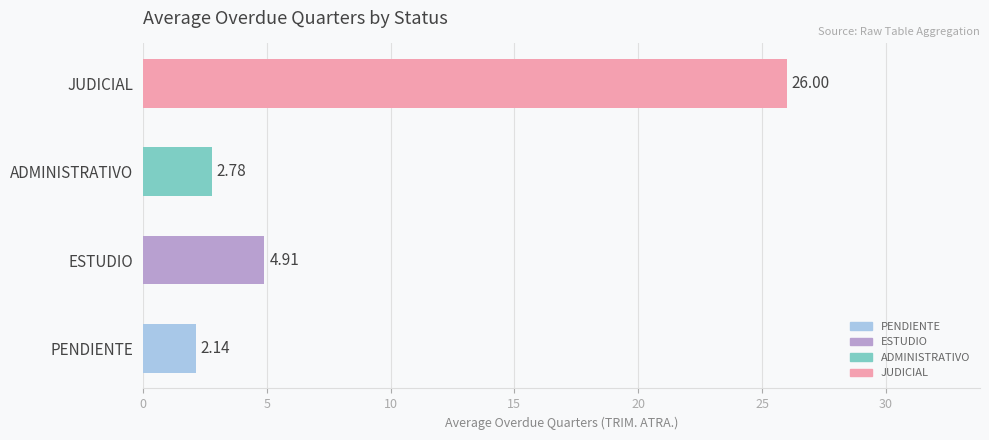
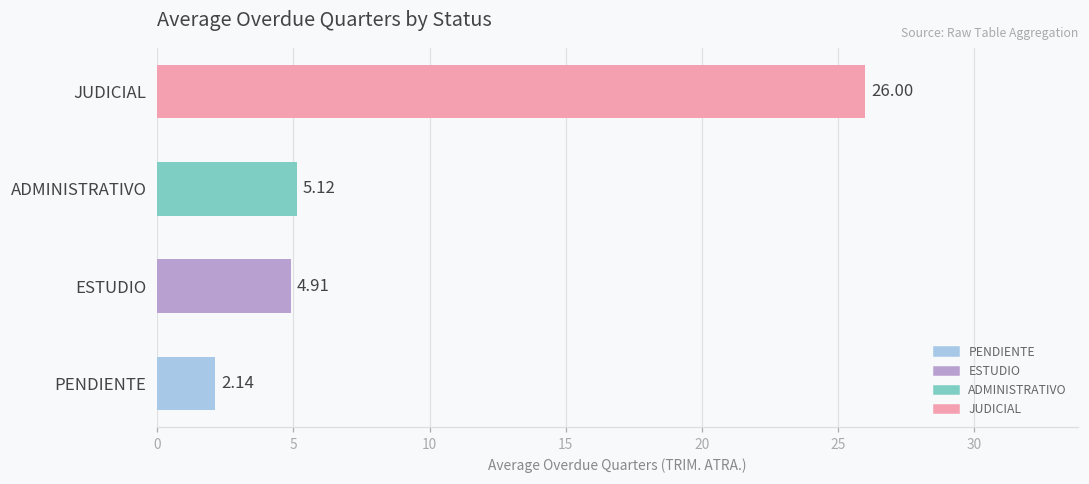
  {
    "JUDICIAL": 26.00,
-   "ADMINISTRATIVO": 2.78,
+   "ADMINISTRATIVO": 5.12,
    "ESTUDIO": 4.91,
    "PENDIENTE": 2.14
  }
